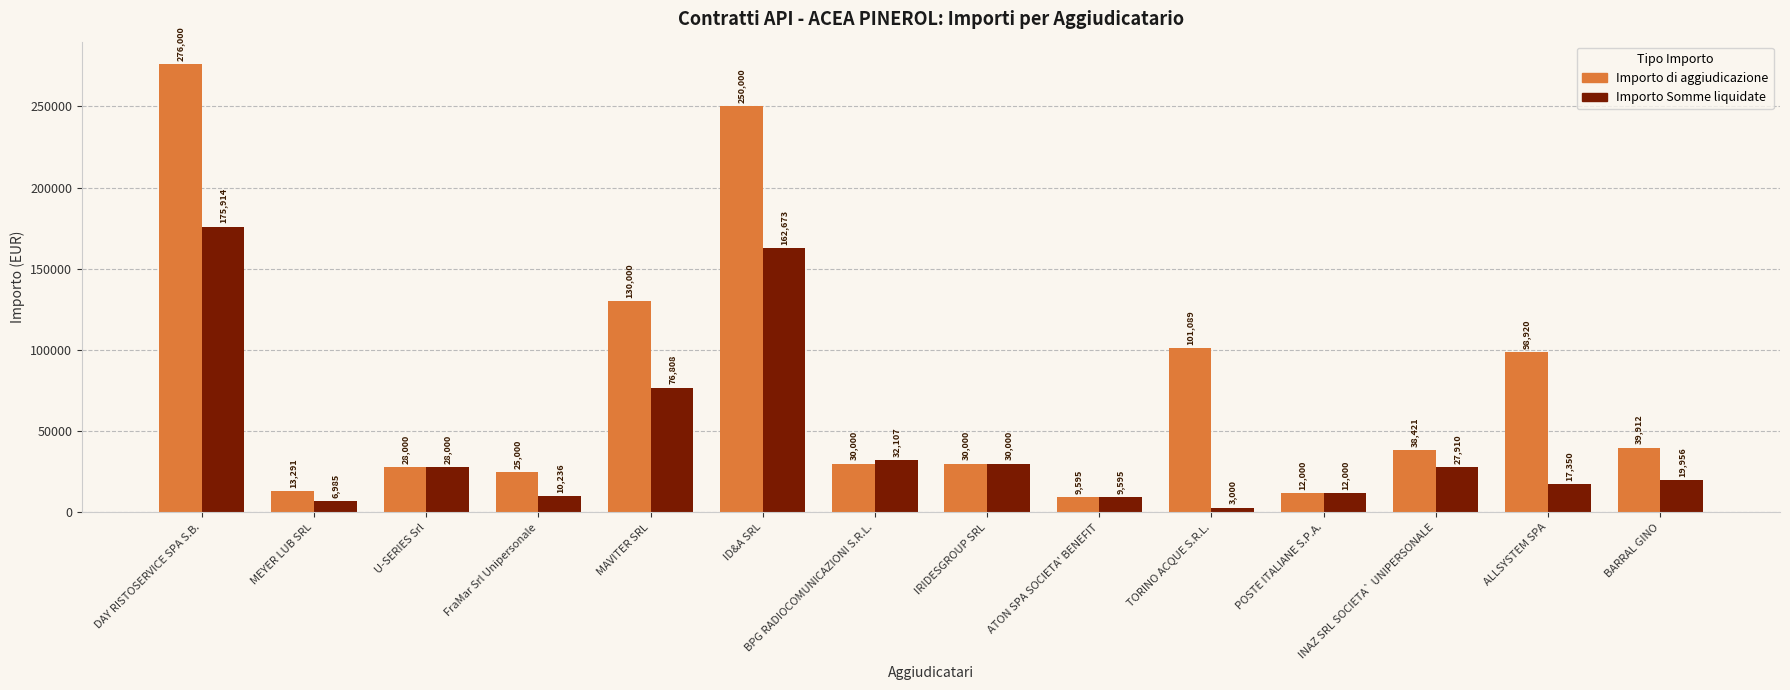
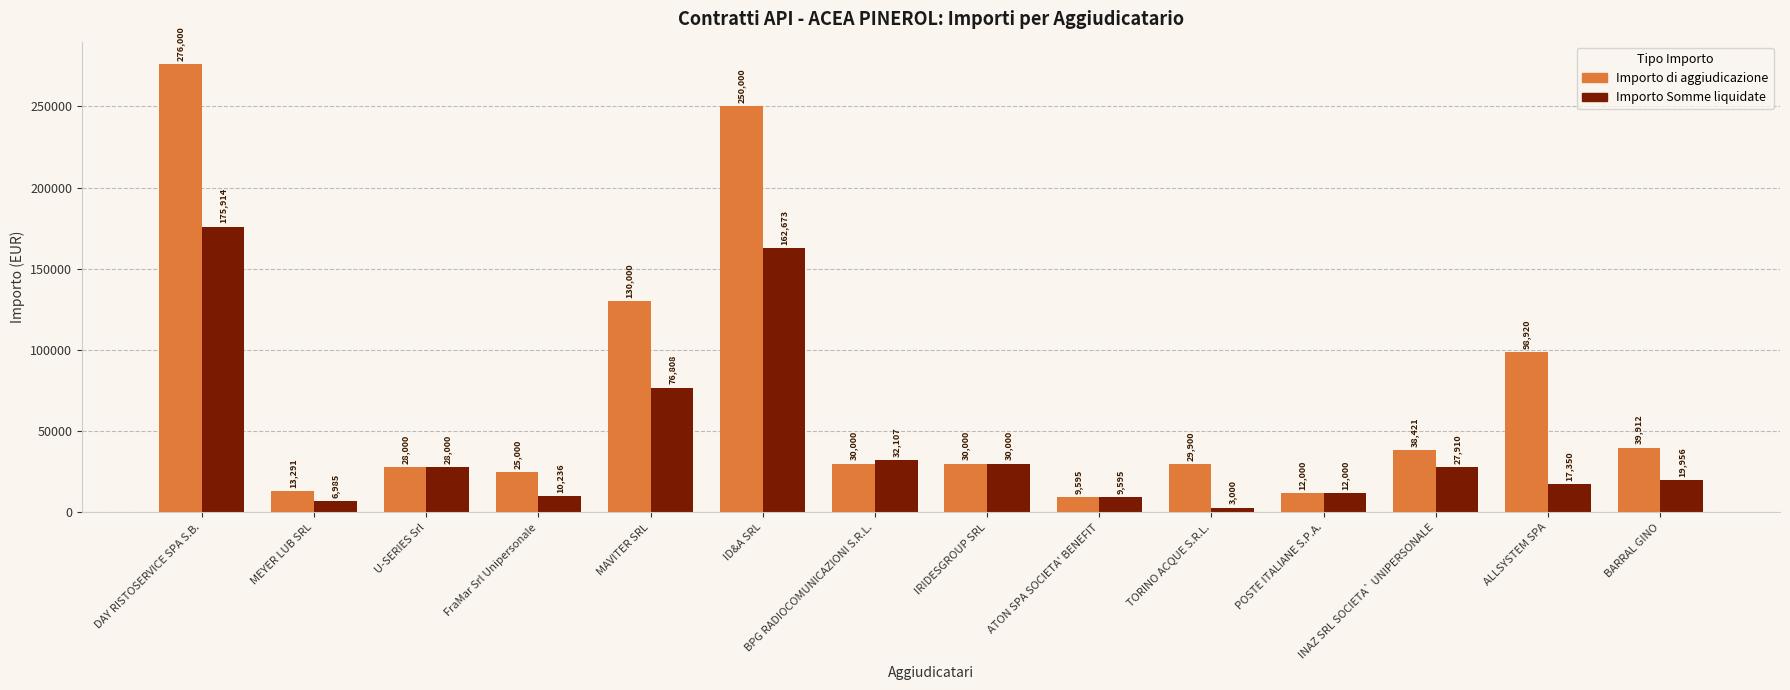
  {
    "Importo di aggiudicazione": {
      "DAY RISTOSERVICE SPA S.B.": "276,000",
      "MEYER LUB SRL": "13,291",
      "U-SERIES Srl": "28,000",
      "FraMar Srl Unipersonale": "25,000",
      "MAVITER SRL": "130,000",
      "ID&A SRL": "250,000",
      "BPG RADIOCOMUNICAZIONI S.R.L.": "30,000",
      "IRIDESGROUP SRL": "30,000",
      "ATON SPA SOCIETA' BENEFIT": "9,595",
-     "TORINO ACQUE S.R.L.": "101,089",
+     "TORINO ACQUE S.R.L.": "29,900",
      "POSTE ITALIANE S.P.A.": "12,000",
      "INAZ SRL SOCIETA` UNIPERSONALE": "38,421",
      "ALLSYSTEM SPA": "98,920",
      "BARRAL GINO": "39,912"
    },
    "Importo Somme liquidate": {
      "DAY RISTOSERVICE SPA S.B.": "175,914",
      "MEYER LUB SRL": "6,985",
      "U-SERIES Srl": "28,000",
      "FraMar Srl Unipersonale": "10,236",
      "MAVITER SRL": "76,808",
      "ID&A SRL": "162,673",
      "BPG RADIOCOMUNICAZIONI S.R.L.": "32,107",
      "IRIDESGROUP SRL": "30,000",
      "ATON SPA SOCIETA' BENEFIT": "9,595",
      "TORINO ACQUE S.R.L.": "3,000",
      "POSTE ITALIANE S.P.A.": "12,000",
      "INAZ SRL SOCIETA` UNIPERSONALE": "27,910",
      "ALLSYSTEM SPA": "17,350",
      "BARRAL GINO": "19,956"
    }
  }
